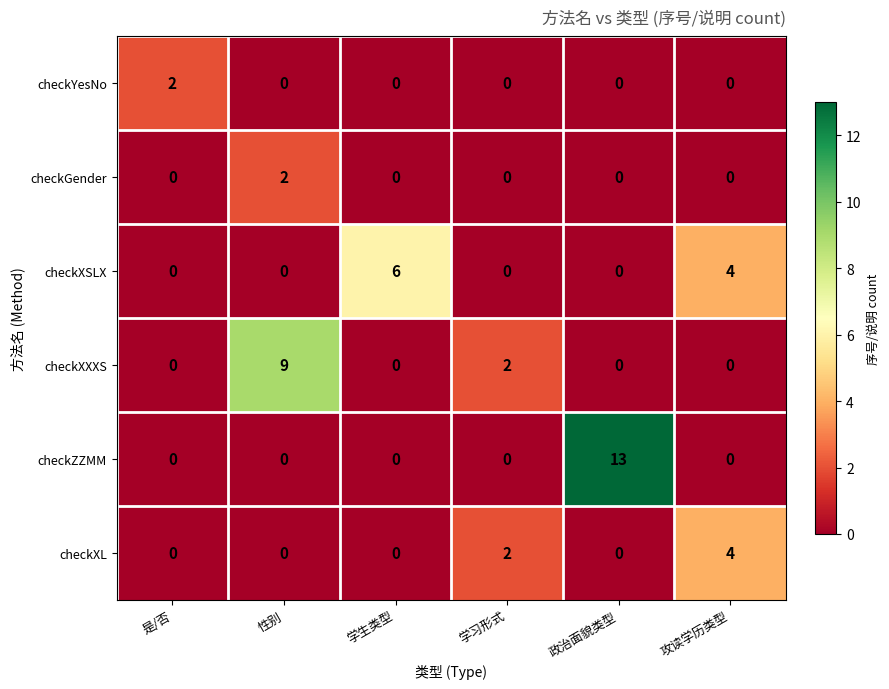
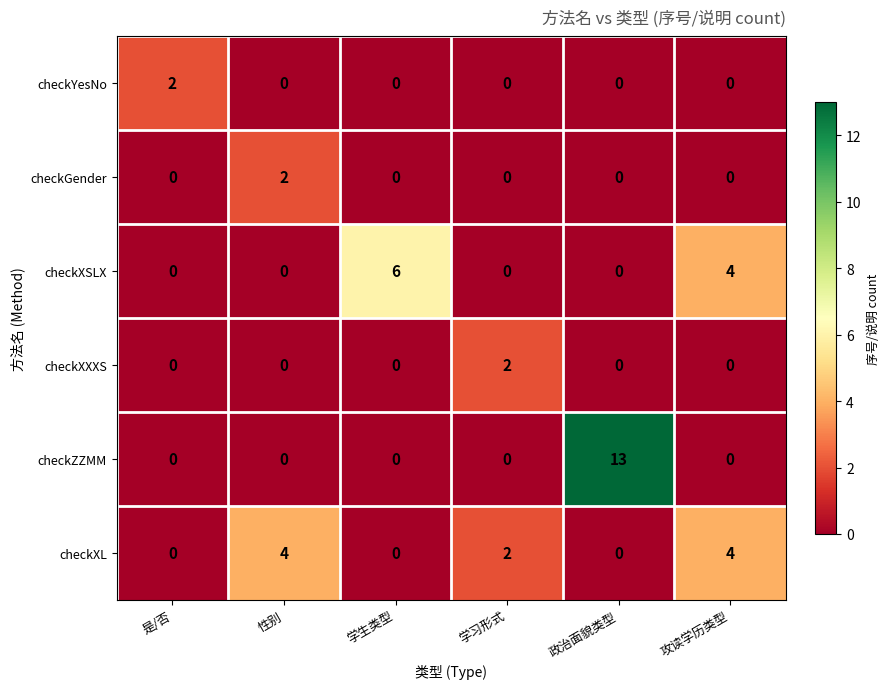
  {
    "checkYesNo": {
      "是/否": 2,
      "性别": 0,
      "学生类型": 0,
      "学习形式": 0,
      "政治面貌类型": 0,
      "攻读学历类型": 0
    },
    "checkGender": {
      "是/否": 0,
      "性别": 2,
      "学生类型": 0,
      "学习形式": 0,
      "政治面貌类型": 0,
      "攻读学历类型": 0
    },
    "checkXSLX": {
      "是/否": 0,
      "性别": 0,
      "学生类型": 6,
      "学习形式": 0,
      "政治面貌类型": 0,
      "攻读学历类型": 4
    },
    "checkXXXS": {
      "是/否": 0,
-     "性别": 9,
+     "性别": 0,
      "学生类型": 0,
      "学习形式": 2,
      "政治面貌类型": 0,
      "攻读学历类型": 0
    },
    "checkZZMM": {
      "是/否": 0,
      "性别": 0,
      "学生类型": 0,
      "学习形式": 0,
      "政治面貌类型": 13,
      "攻读学历类型": 0
    },
    "checkXL": {
      "是/否": 0,
-     "性别": 0,
+     "性别": 4,
      "学生类型": 0,
      "学习形式": 2,
      "政治面貌类型": 0,
      "攻读学历类型": 4
    }
  }
